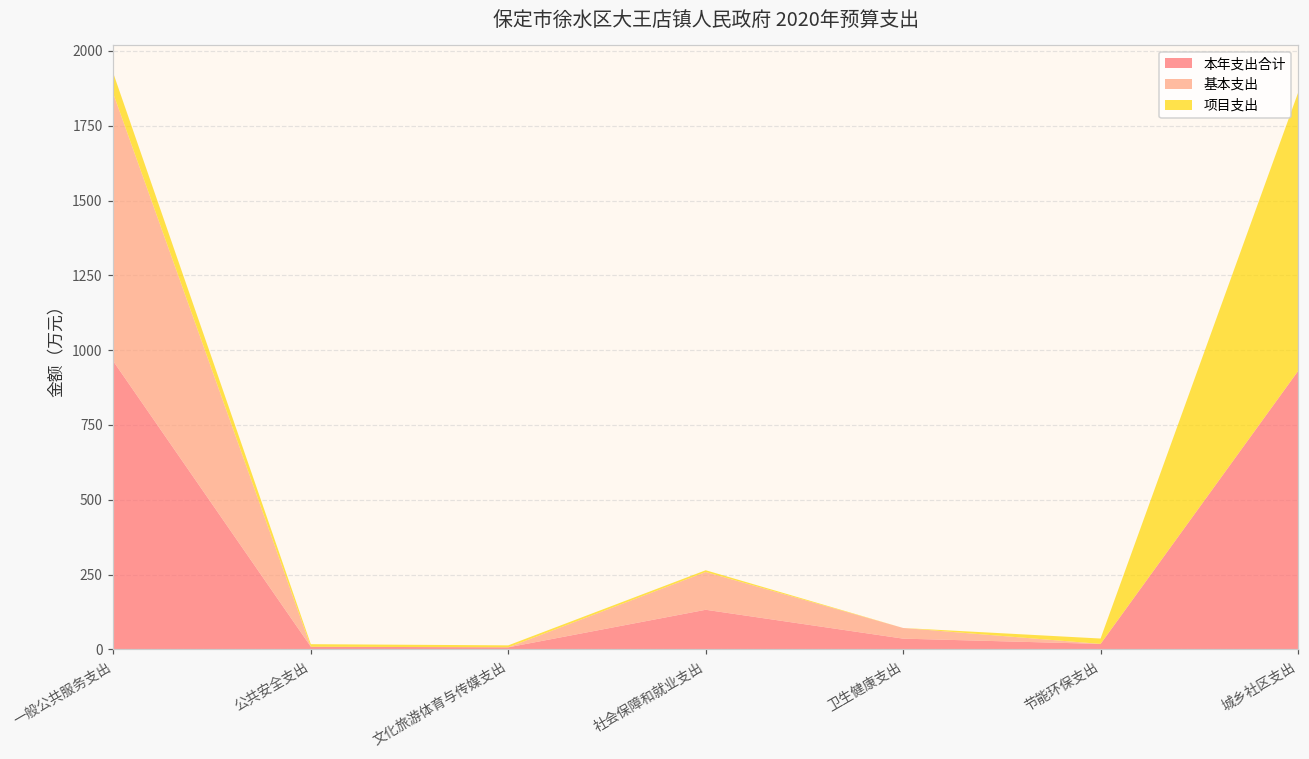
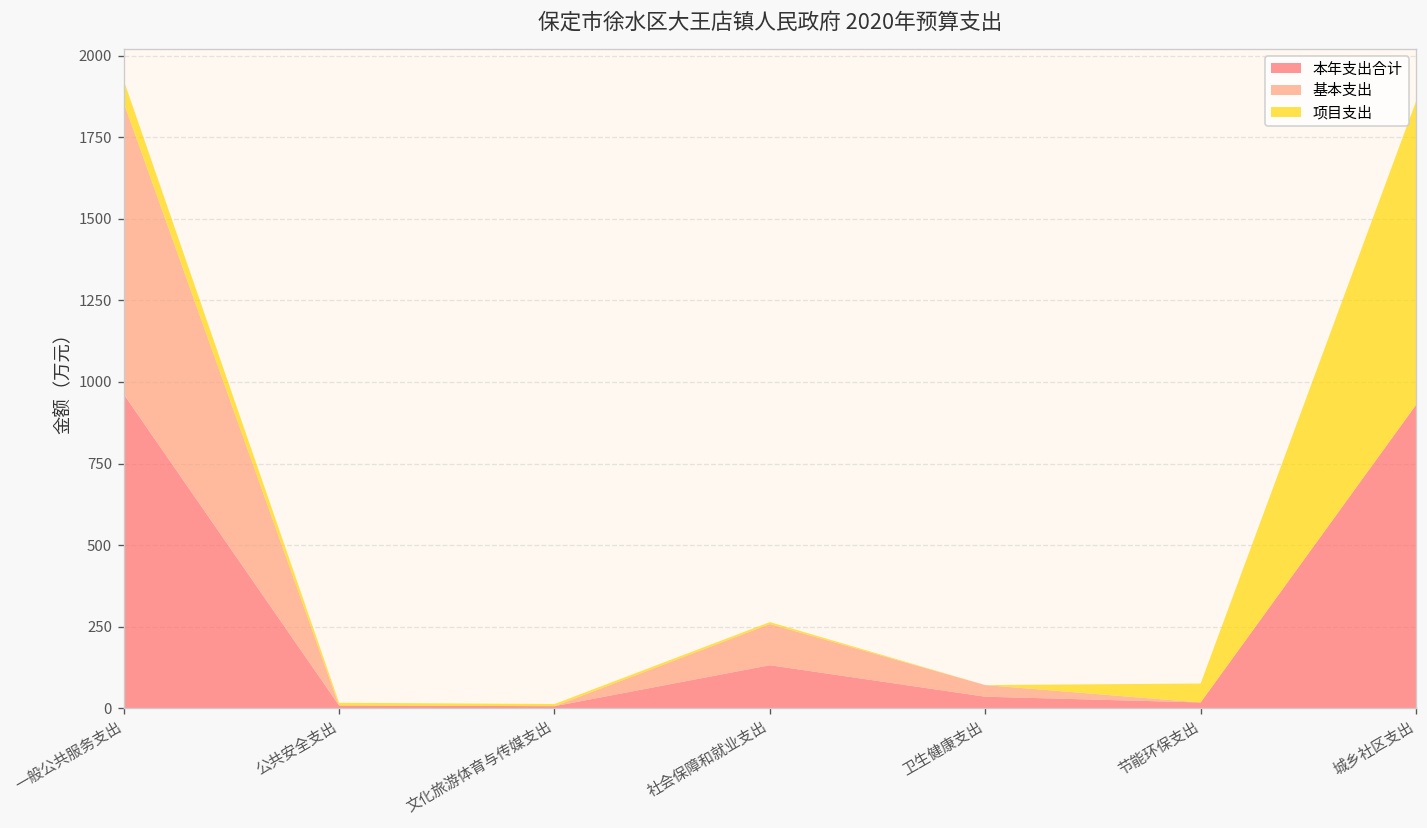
  {
    "项目支出": {
      "一般公共服务支出": 70,
-     "节能环保支出": 20,
+     "节能环保支出": 60,
      "城乡社区支出": 930
    }
  }
